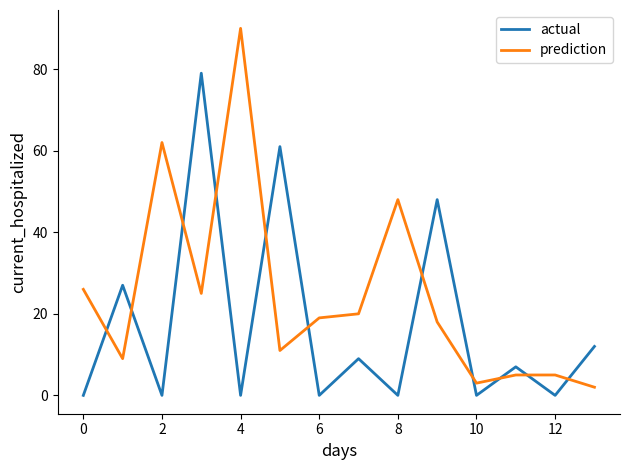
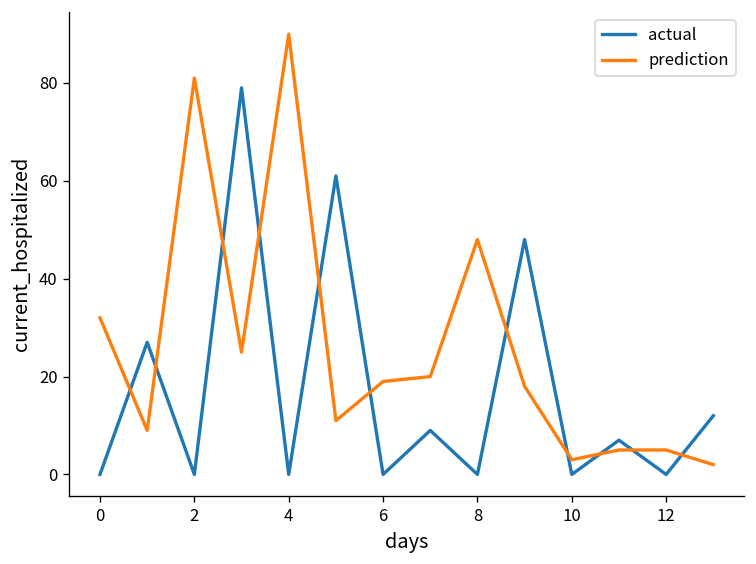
  {
    "actual": {
      "0": 0,
      "2": 0,
      "4": 0,
      "6": 0,
      "8": 0,
      "10": 0,
      "12": 0
    },
    "prediction": {
-     "0": 26,
-     "2": 62,
+     "0": 32,
+     "2": 81,
      "4": 90,
      "6": 19,
      "8": 48,
      "10": 3,
      "12": 5
    }
  }
